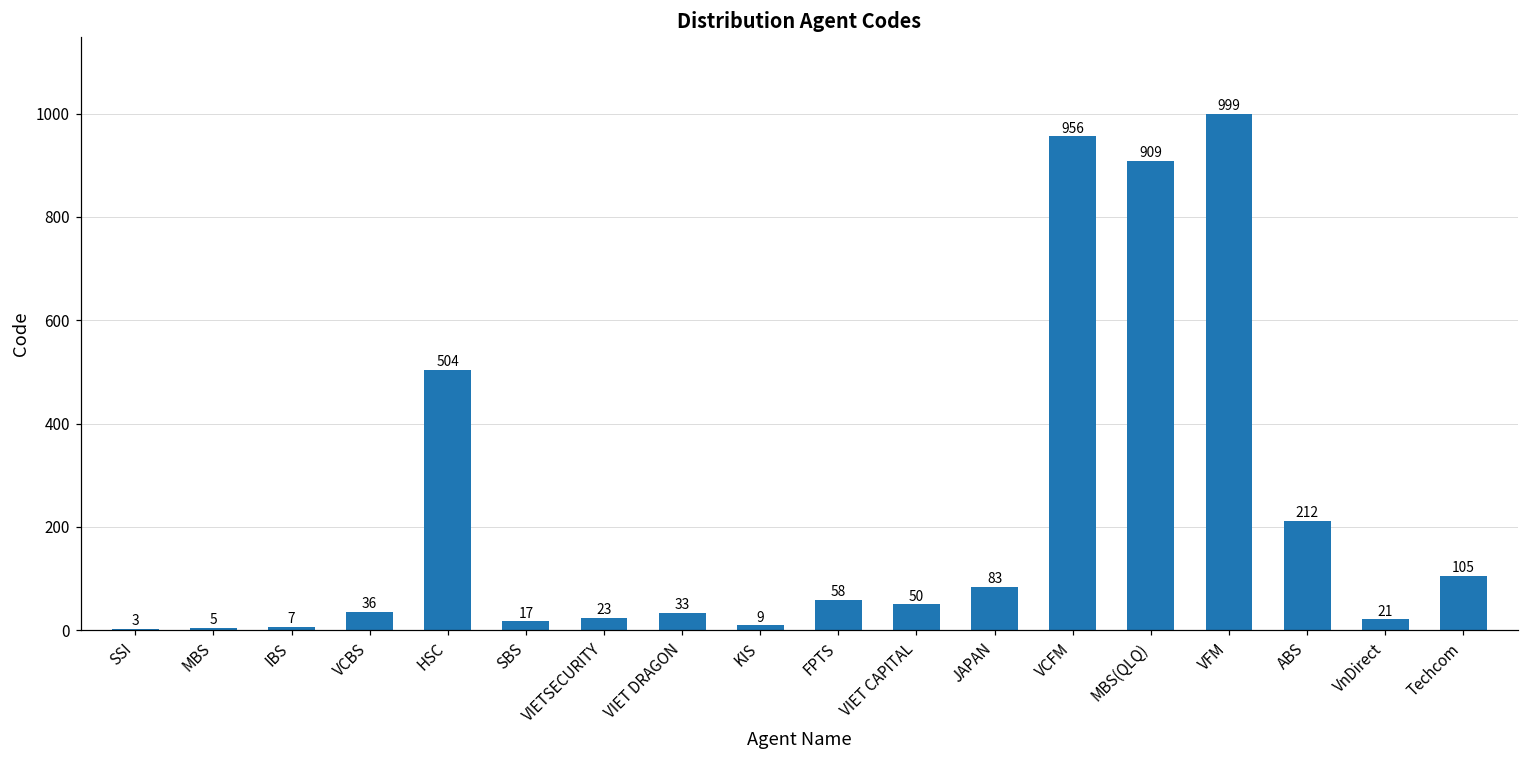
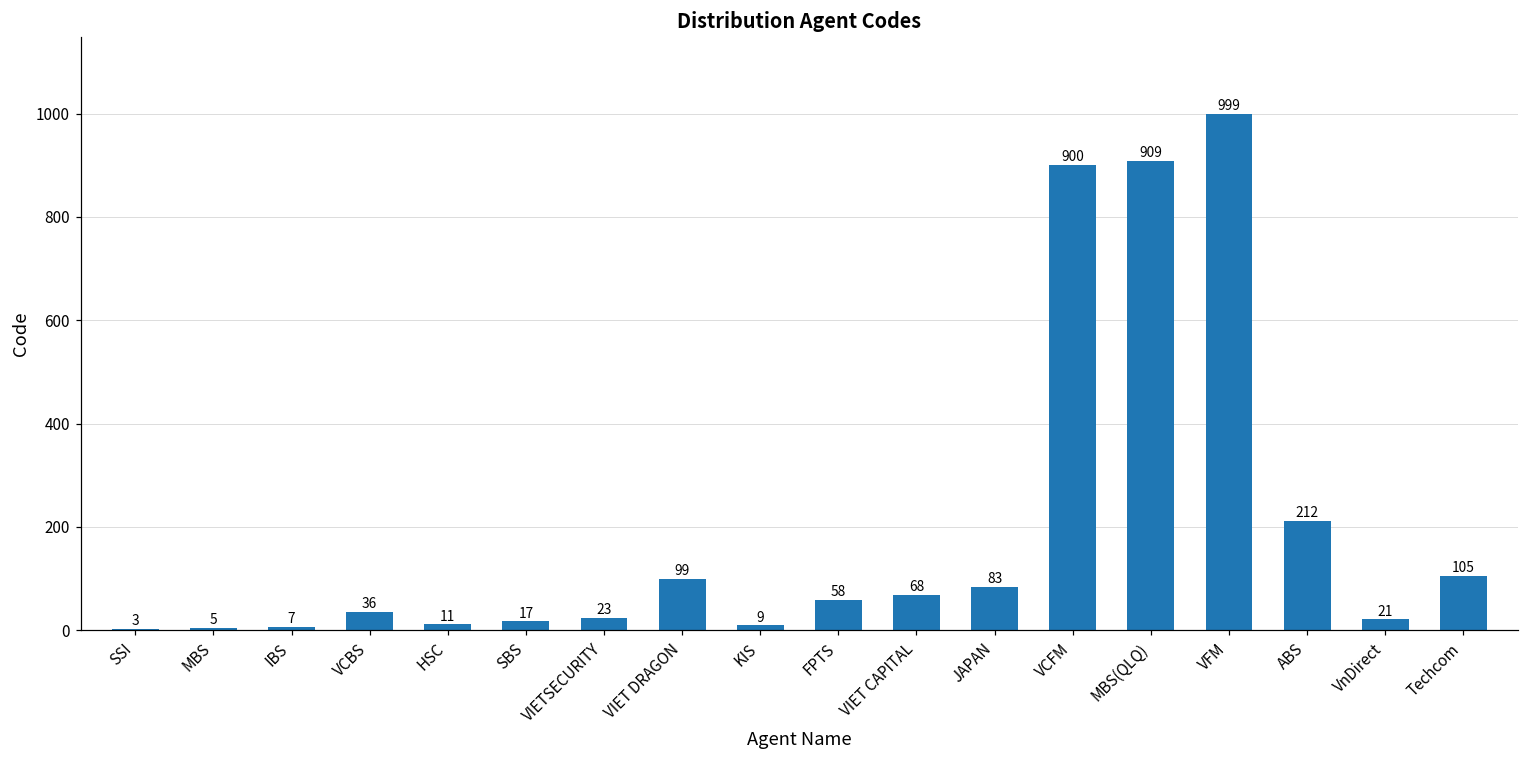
  {
    "SSI": 3,
    "MBS": 5,
    "IBS": 7,
    "VCBS": 36,
-   "HSC": 504,
+   "HSC": 11,
    "SBS": 17,
    "VIETSECURITY": 23,
-   "VIET DRAGON": 33,
+   "VIET DRAGON": 99,
    "KIS": 9,
    "FPTS": 58,
-   "VIET CAPITAL": 50,
+   "VIET CAPITAL": 68,
    "JAPAN": 83,
-   "VCFM": 956,
+   "VCFM": 900,
    "MBS(QLQ)": 909,
    "VFM": 999,
    "ABS": 212,
    "VnDirect": 21,
    "Techcom": 105
  }
